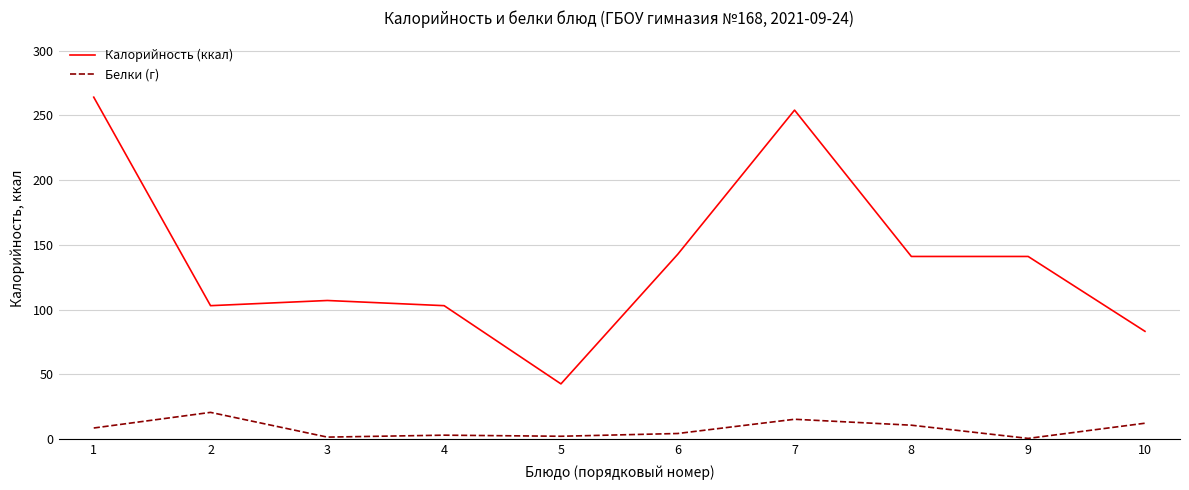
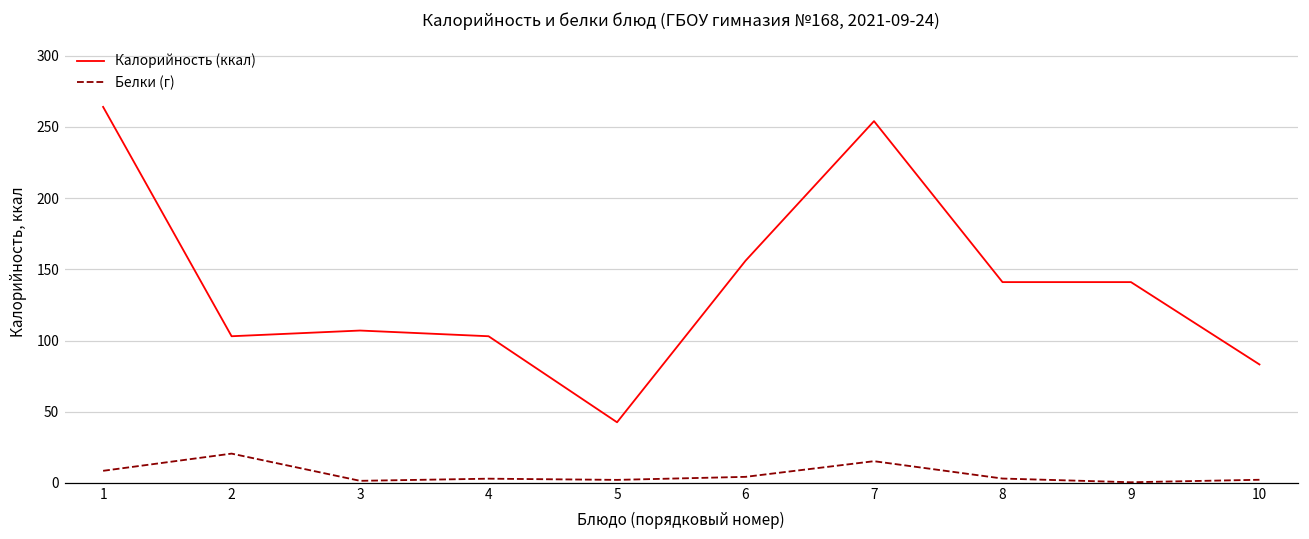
  {
    "Калорийность (ккал)": {
      "1": 264,
      "2": 103,
      "3": 107,
      "4": 103,
      "5": 43,
-     "6": 143,
+     "6": 156,
      "7": 254,
      "8": 141,
      "9": 141,
      "10": 83
    },
    "Белки (г)": {
      "1": 9,
      "2": 21,
      "3": 2,
      "4": 3,
      "5": 2,
      "6": 4,
      "7": 15,
-     "8": 11,
+     "8": 3,
      "9": 1,
-     "10": 12
+     "10": 2
    }
  }
